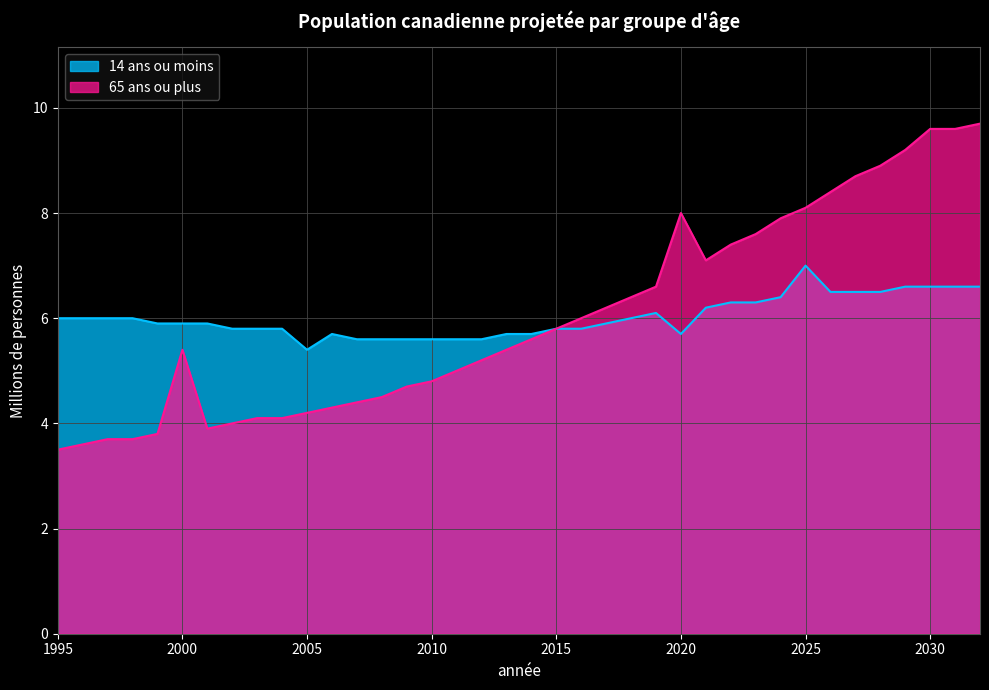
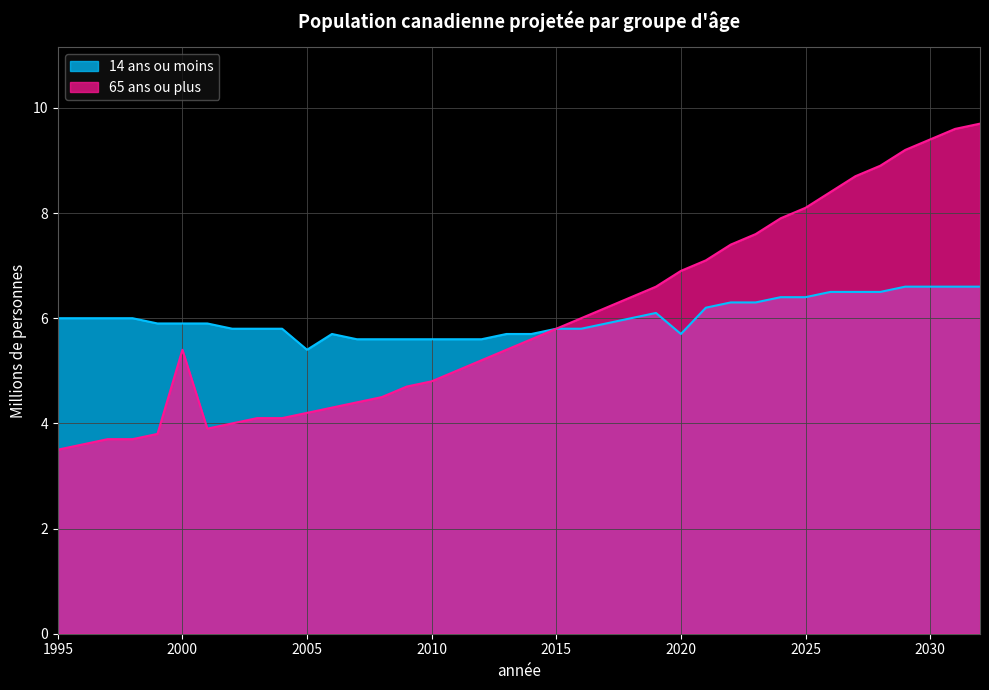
  {
    "14 ans ou moins": {
      "1995": 6.0,
      "2000": 5.9,
      "2005": 5.4,
      "2010": 5.6,
      "2020": 5.7,
-     "2025": 7.0,
+     "2025": 6.4,
      "2030": 6.6
    },
    "65 ans ou plus": {
      "1995": 3.5,
      "2000": 5.4,
      "2005": 4.2,
      "2010": 4.8,
-     "2020": 8.0,
+     "2020": 6.9,
      "2025": 8.1,
-     "2030": 9.6
+     "2030": 9.4
    }
  }
